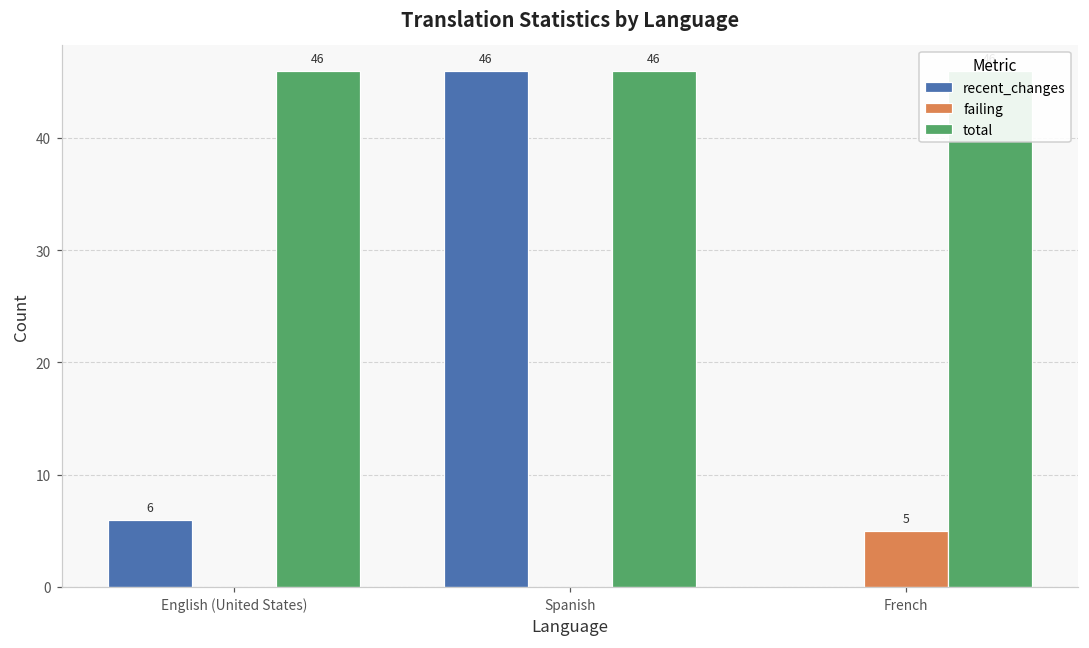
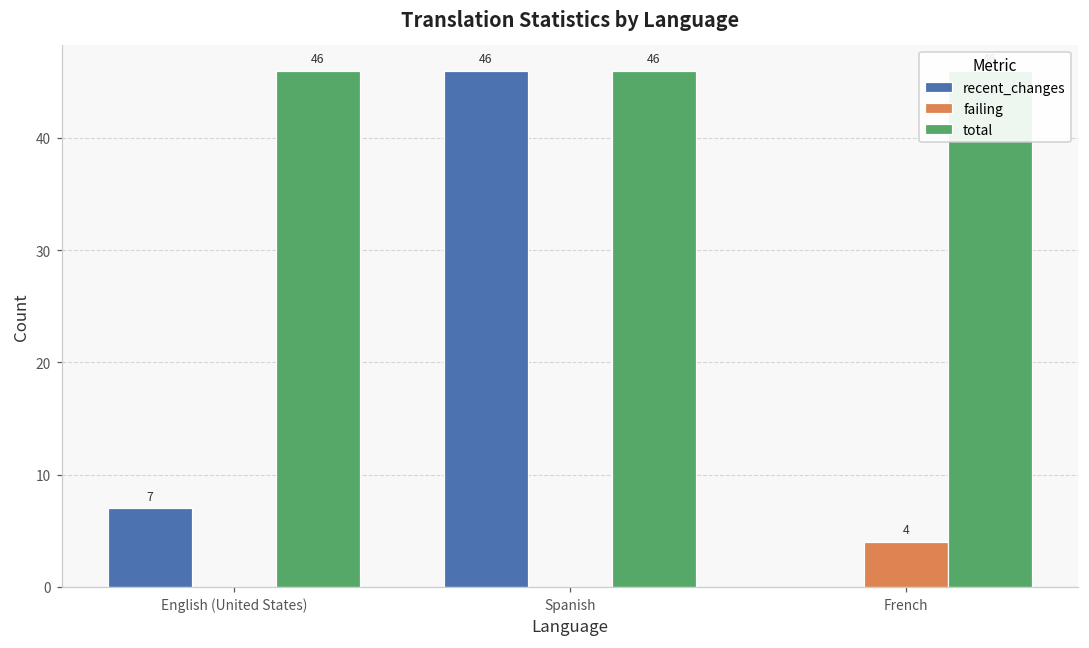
  {
    "recent_changes": {
-     "English (United States)": 6,
+     "English (United States)": 7,
      "Spanish": 46
    },
    "failing": {
-     "French": 5
+     "French": 4
    },
    "total": {
      "English (United States)": 46,
      "Spanish": 46
    }
  }
